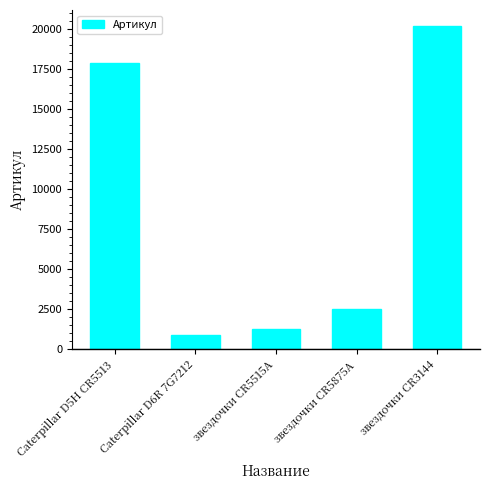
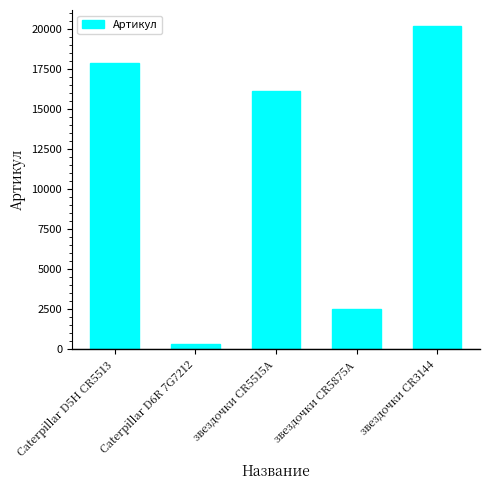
  {
    "Caterpillar D5H CR5513": 17900,
-   "Caterpillar D6R 7G7212": 900,
-   "звездочки CR5515A": 1200,
+   "Caterpillar D6R 7G7212": 300,
+   "звездочки CR5515A": 16100,
    "звездочки CR5875A": 2500,
    "звездочки CR3144": 20200
  }
